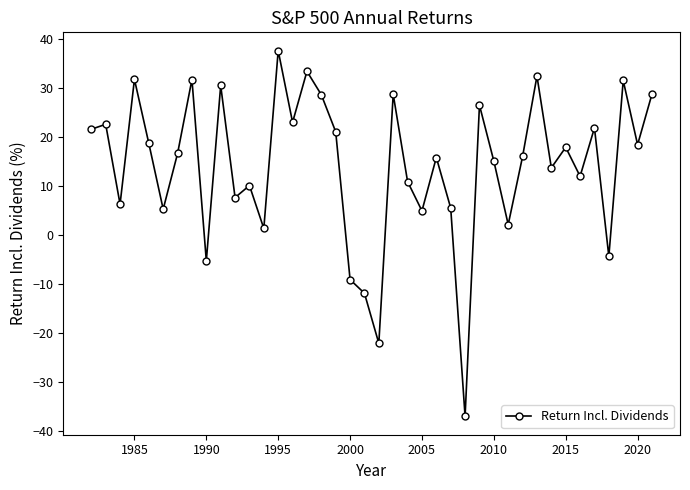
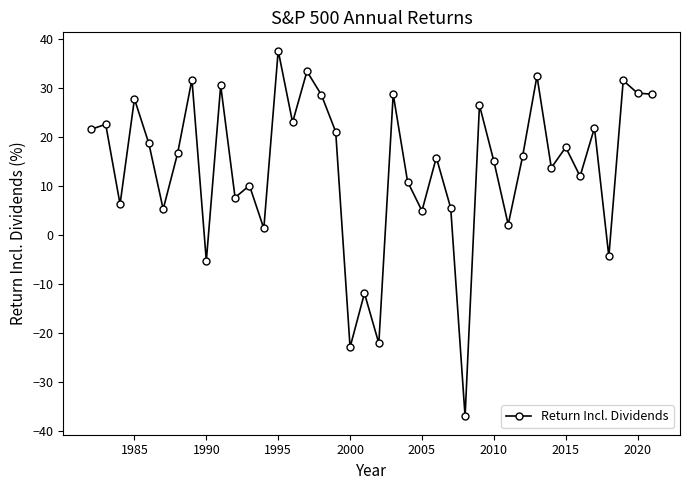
  {
-   "1985": 32,
+   "1985": 28,
    "1990": -5,
    "1995": 38,
-   "2000": -9,
+   "2000": -23,
    "2005": 5,
    "2010": 15,
    "2015": 18,
-   "2020": 18
+   "2020": 29
  }
